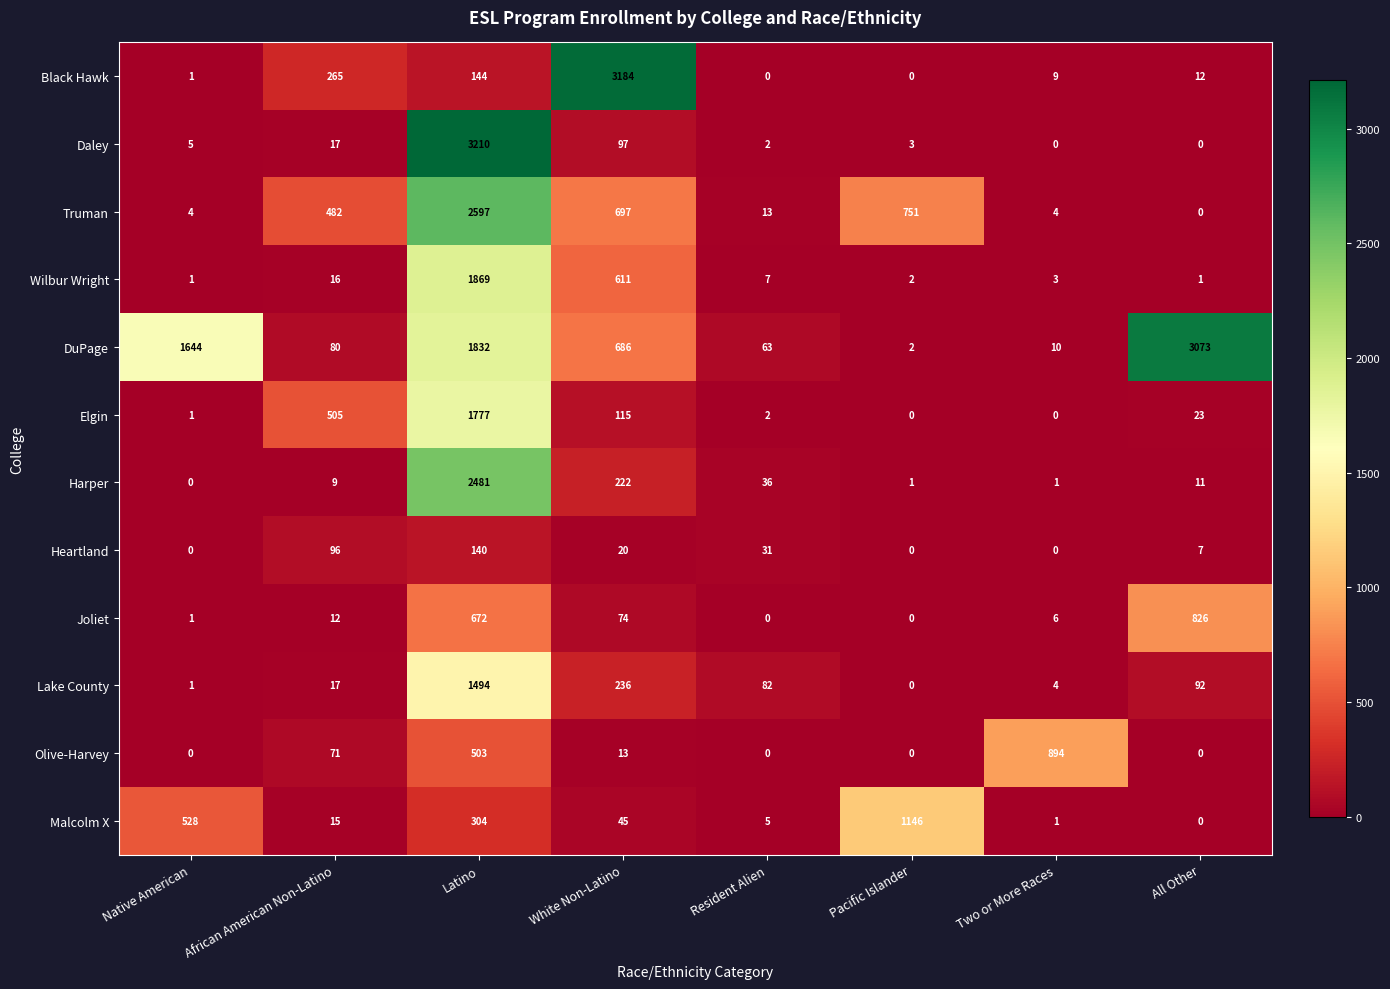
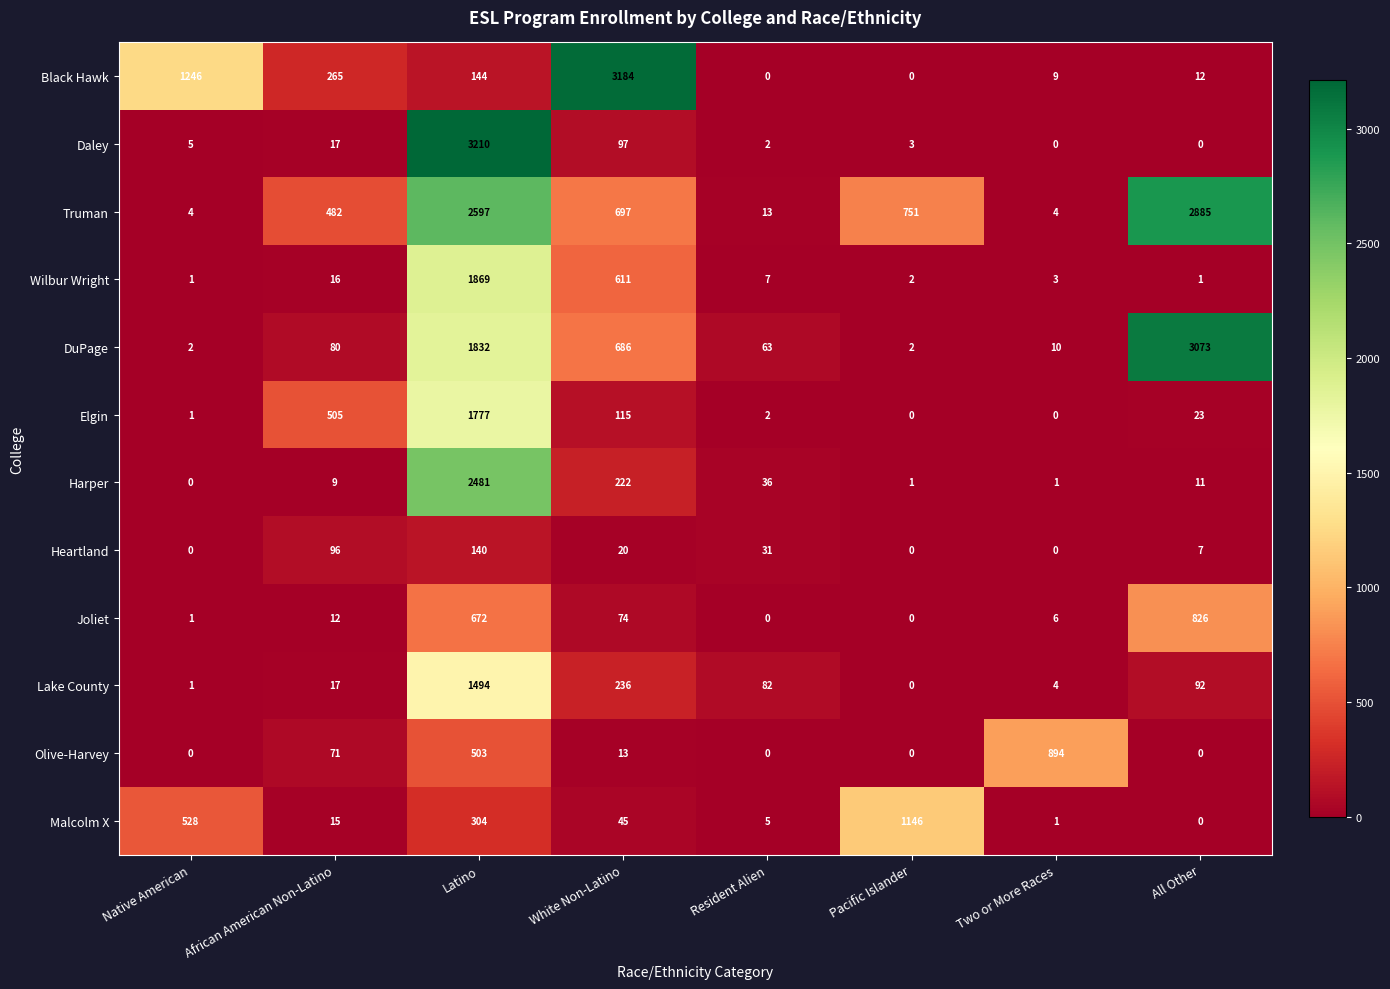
  {
    "Black Hawk": {
-     "Native American": 1,
+     "Native American": 1246,
      "African American Non-Latino": 265,
      "Latino": 144,
      "White Non-Latino": 3184,
      "Resident Alien": 0,
      "Pacific Islander": 0,
      "Two or More Races": 9,
      "All Other": 12
    },
    "Daley": {
      "Native American": 5,
      "African American Non-Latino": 17,
      "Latino": 3210,
      "White Non-Latino": 97,
      "Resident Alien": 2,
      "Pacific Islander": 3,
      "Two or More Races": 0,
      "All Other": 0
    },
    "Truman": {
      "Native American": 4,
      "African American Non-Latino": 482,
      "Latino": 2597,
      "White Non-Latino": 697,
      "Resident Alien": 13,
      "Pacific Islander": 751,
      "Two or More Races": 4,
-     "All Other": 0
+     "All Other": 2885
    },
    "Wilbur Wright": {
      "Native American": 1,
      "African American Non-Latino": 16,
      "Latino": 1869,
      "White Non-Latino": 611,
      "Resident Alien": 7,
      "Pacific Islander": 2,
      "Two or More Races": 3,
      "All Other": 1
    },
    "DuPage": {
-     "Native American": 1644,
+     "Native American": 2,
      "African American Non-Latino": 80,
      "Latino": 1832,
      "White Non-Latino": 686,
      "Resident Alien": 63,
      "Pacific Islander": 2,
      "Two or More Races": 10,
      "All Other": 3073
    },
    "Elgin": {
      "Native American": 1,
      "African American Non-Latino": 505,
      "Latino": 1777,
      "White Non-Latino": 115,
      "Resident Alien": 2,
      "Pacific Islander": 0,
      "Two or More Races": 0,
      "All Other": 23
    },
    "Harper": {
      "Native American": 0,
      "African American Non-Latino": 9,
      "Latino": 2481,
      "White Non-Latino": 222,
      "Resident Alien": 36,
      "Pacific Islander": 1,
      "Two or More Races": 1,
      "All Other": 11
    },
    "Heartland": {
      "Native American": 0,
      "African American Non-Latino": 96,
      "Latino": 140,
      "White Non-Latino": 20,
      "Resident Alien": 31,
      "Pacific Islander": 0,
      "Two or More Races": 0,
      "All Other": 7
    },
    "Joliet": {
      "Native American": 1,
      "African American Non-Latino": 12,
      "Latino": 672,
      "White Non-Latino": 74,
      "Resident Alien": 0,
      "Pacific Islander": 0,
      "Two or More Races": 6,
      "All Other": 826
    },
    "Lake County": {
      "Native American": 1,
      "African American Non-Latino": 17,
      "Latino": 1494,
      "White Non-Latino": 236,
      "Resident Alien": 82,
      "Pacific Islander": 0,
      "Two or More Races": 4,
      "All Other": 92
    },
    "Olive-Harvey": {
      "Native American": 0,
      "African American Non-Latino": 71,
      "Latino": 503,
      "White Non-Latino": 13,
      "Resident Alien": 0,
      "Pacific Islander": 0,
      "Two or More Races": 894,
      "All Other": 0
    },
    "Malcolm X": {
      "Native American": 528,
      "African American Non-Latino": 15,
      "Latino": 304,
      "White Non-Latino": 45,
      "Resident Alien": 5,
      "Pacific Islander": 1146,
      "Two or More Races": 1,
      "All Other": 0
    }
  }
